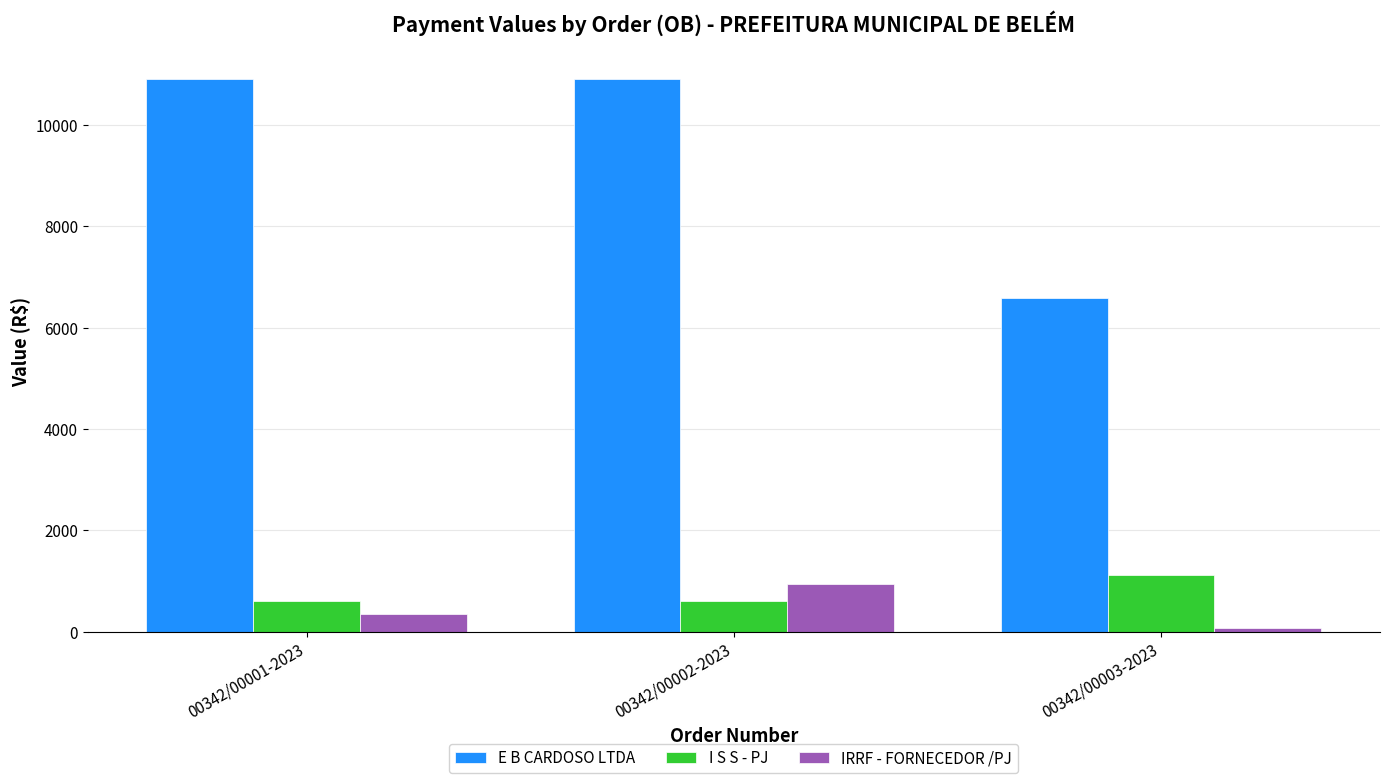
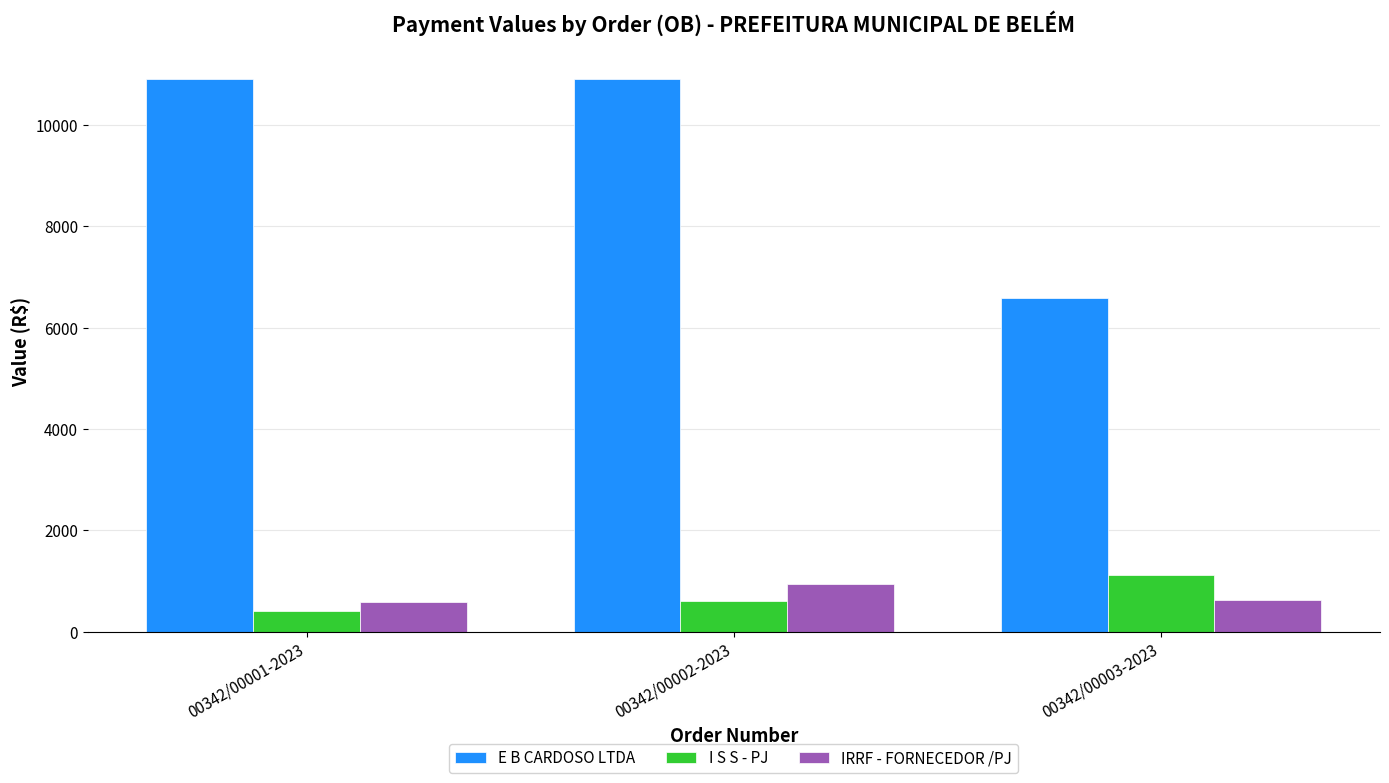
  {
    "E B CARDOSO LTDA": {
      "00342/00001-2023": 10900,
      "00342/00002-2023": 10900,
      "00342/00003-2023": 6600
    },
    "I S S - PJ": {
-     "00342/00001-2023": 600,
+     "00342/00001-2023": 400,
      "00342/00002-2023": 600,
      "00342/00003-2023": 1100
    },
    "IRRF - FORNECEDOR /PJ": {
-     "00342/00001-2023": 400,
+     "00342/00001-2023": 600,
      "00342/00002-2023": 900,
-     "00342/00003-2023": 100
+     "00342/00003-2023": 600
    }
  }
